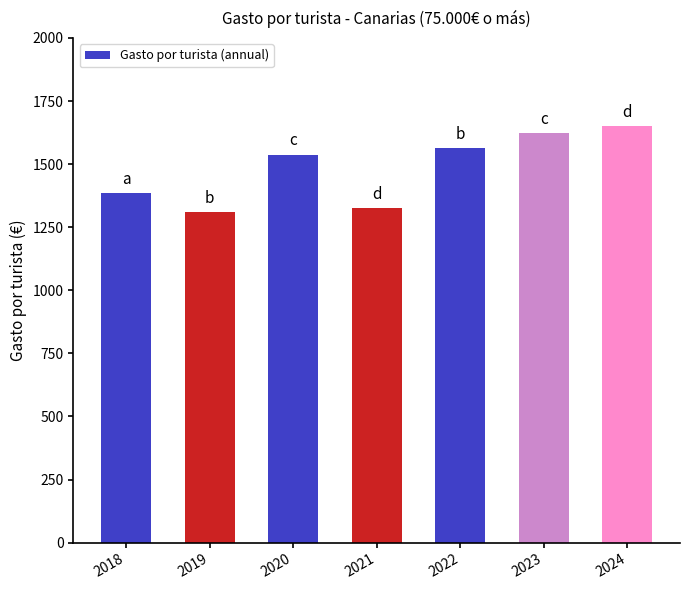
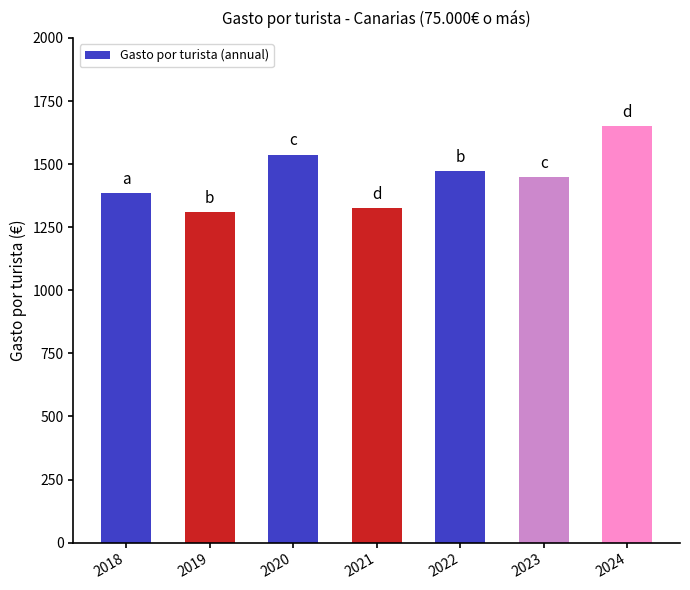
  {
    "2018": 1380,
    "2019": 1310,
    "2020": 1540,
    "2021": 1330,
-   "2022": 1570,
-   "2023": 1620,
+   "2022": 1470,
+   "2023": 1450,
    "2024": 1650
  }
